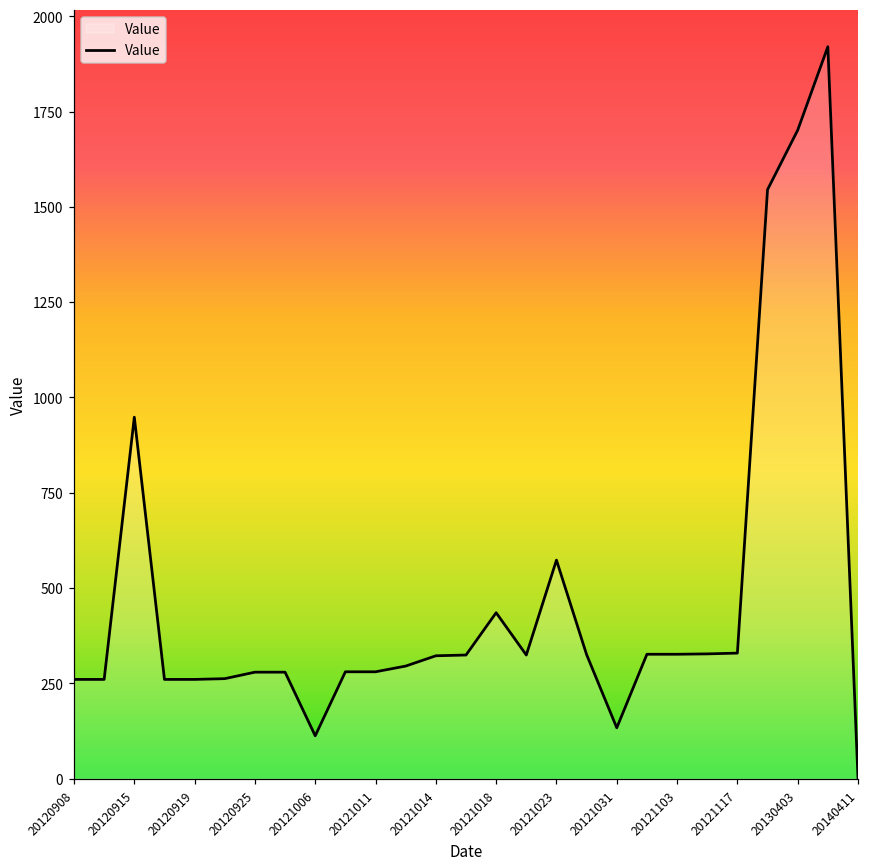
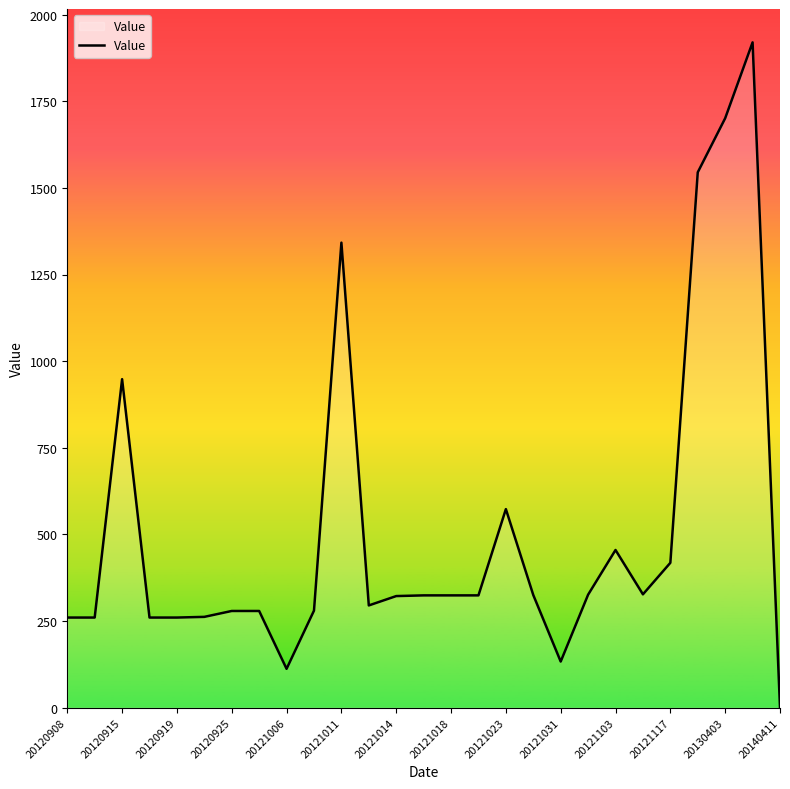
  {
    "20120908": 260,
    "20120915": 950,
    "20120925": 280,
    "20121006": 110,
-   "20121011": 280,
+   "20121011": 1340,
    "20121014": 320,
-   "20121018": 440,
+   "20121018": 320,
    "20121023": 570,
    "20121031": 130,
-   "20121103": 330,
-   "20121117": 330,
+   "20121103": 460,
+   "20121117": 420,
    "20130403": 1700,
    "20140411": 0
  }
